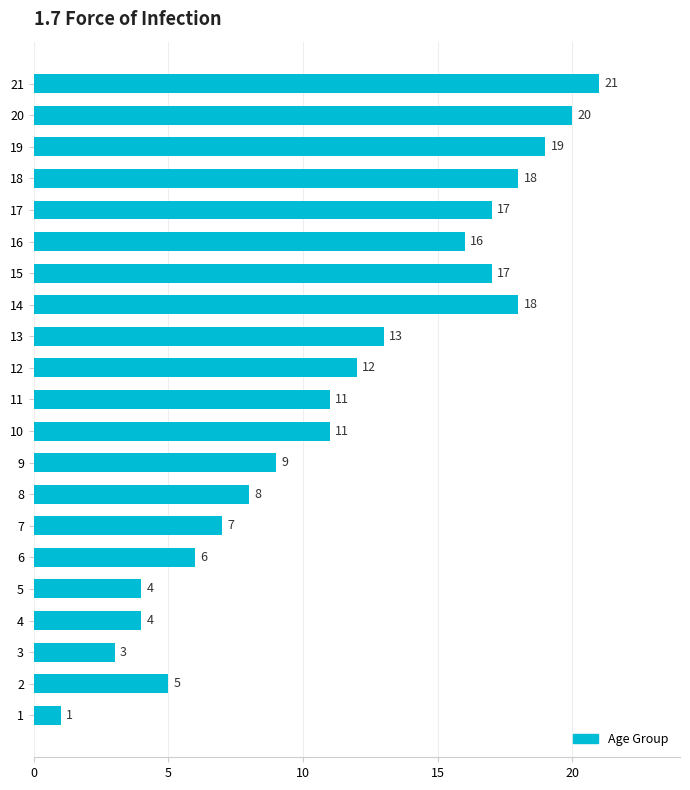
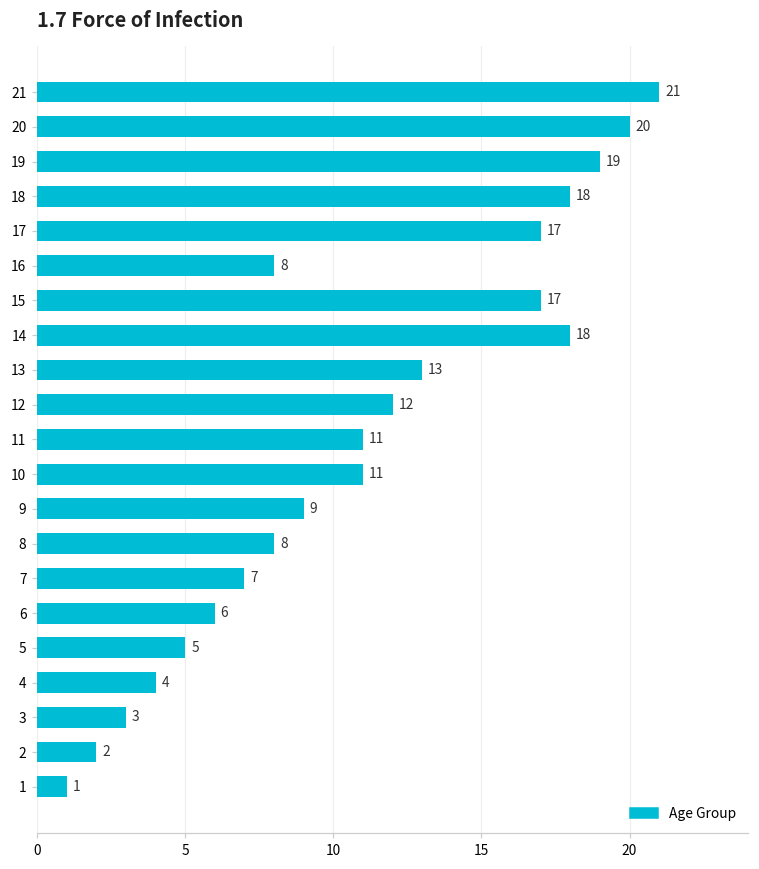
  {
    "21": 21,
    "20": 20,
    "19": 19,
    "18": 18,
    "17": 17,
-   "16": 16,
+   "16": 8,
    "15": 17,
    "14": 18,
    "13": 13,
    "12": 12,
    "11": 11,
    "10": 11,
    "9": 9,
    "8": 8,
    "7": 7,
    "6": 6,
-   "5": 4,
+   "5": 5,
    "4": 4,
    "3": 3,
-   "2": 5,
+   "2": 2,
    "1": 1
  }
